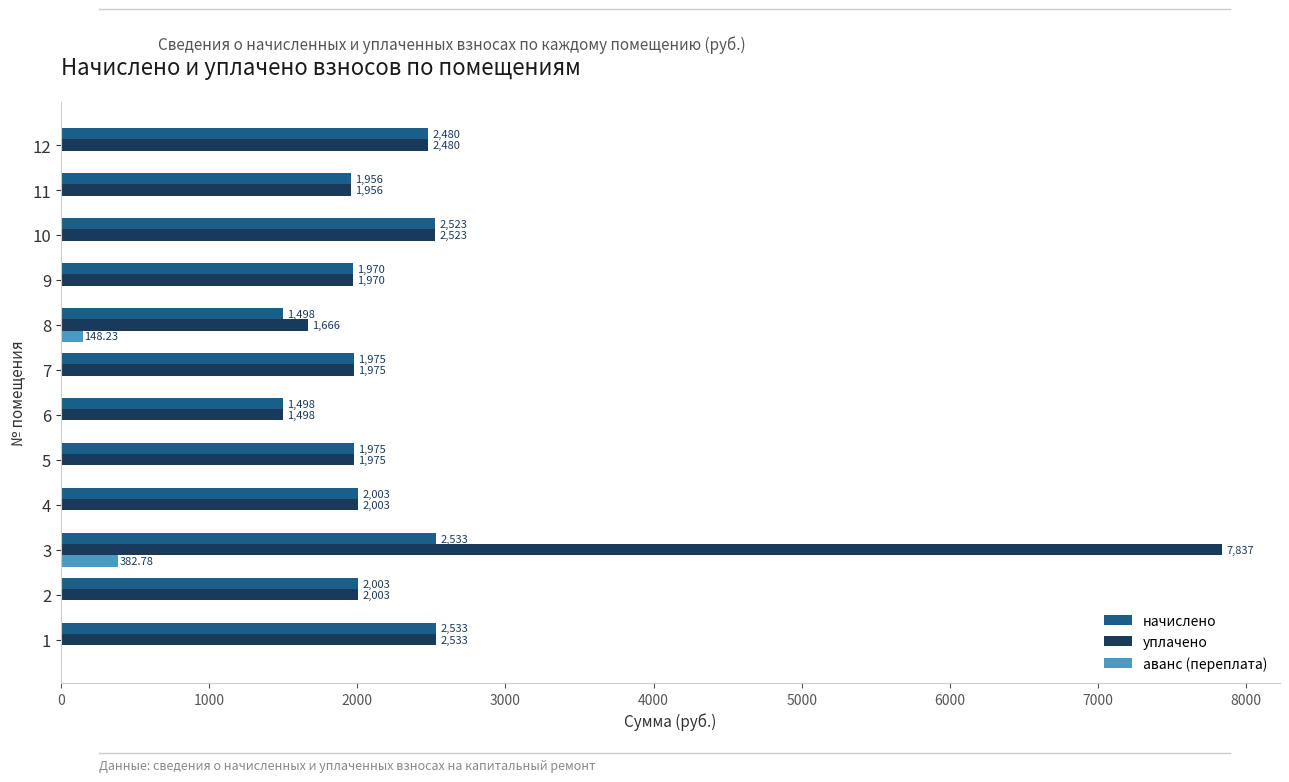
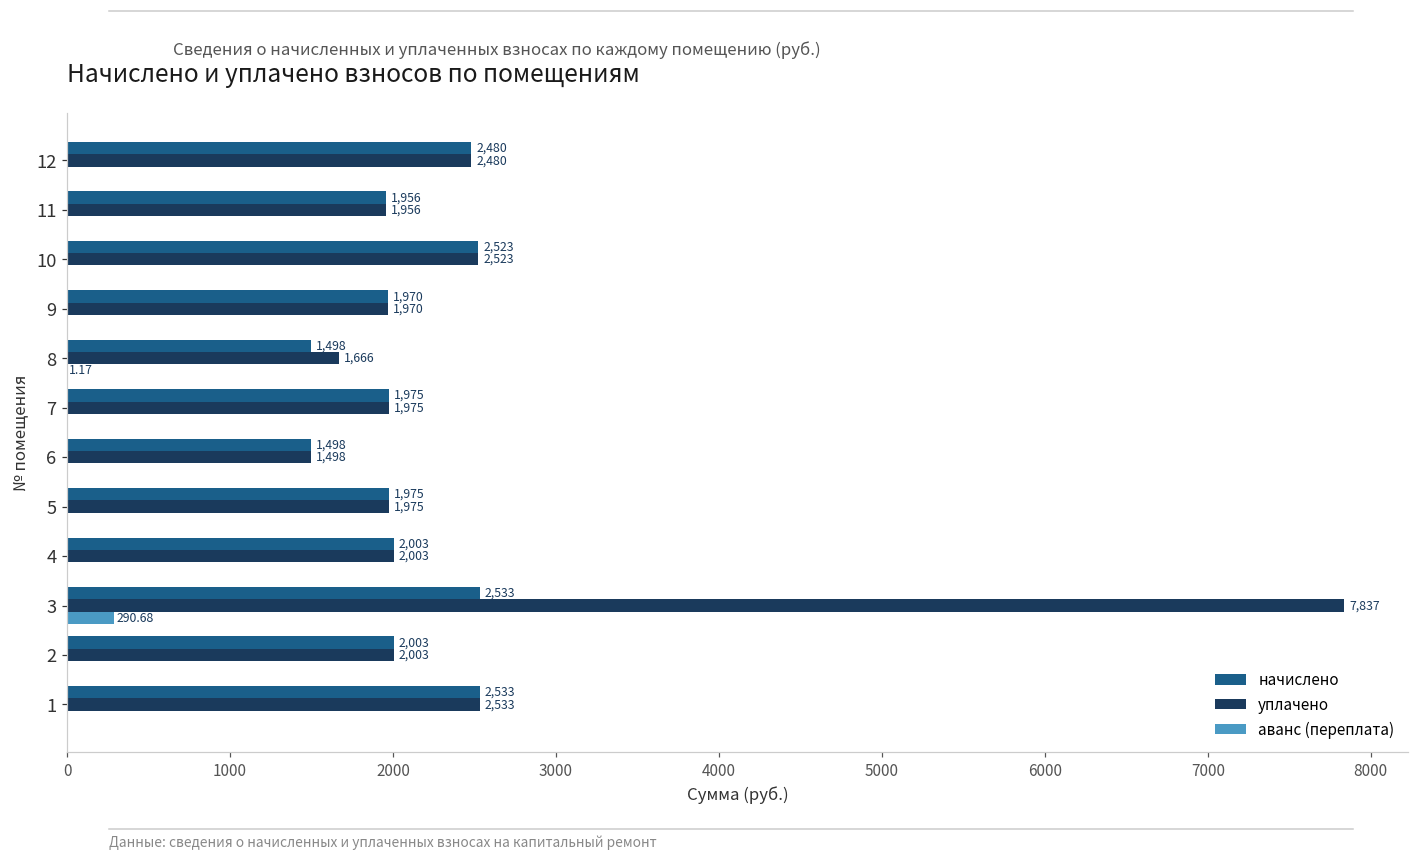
  {
    "аванс (переплата)": {
-     "8": 148.23,
-     "3": 382.78
+     "8": 1.17,
+     "3": 290.68
    }
  }
